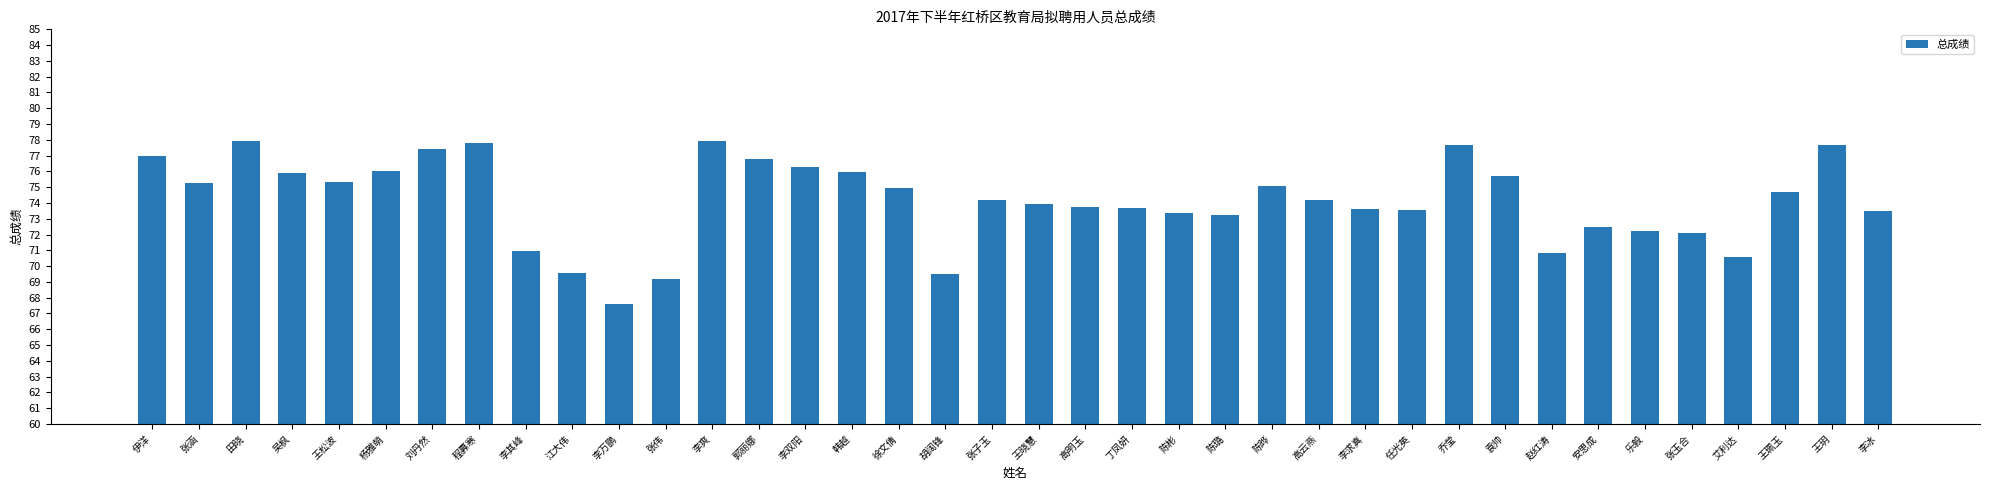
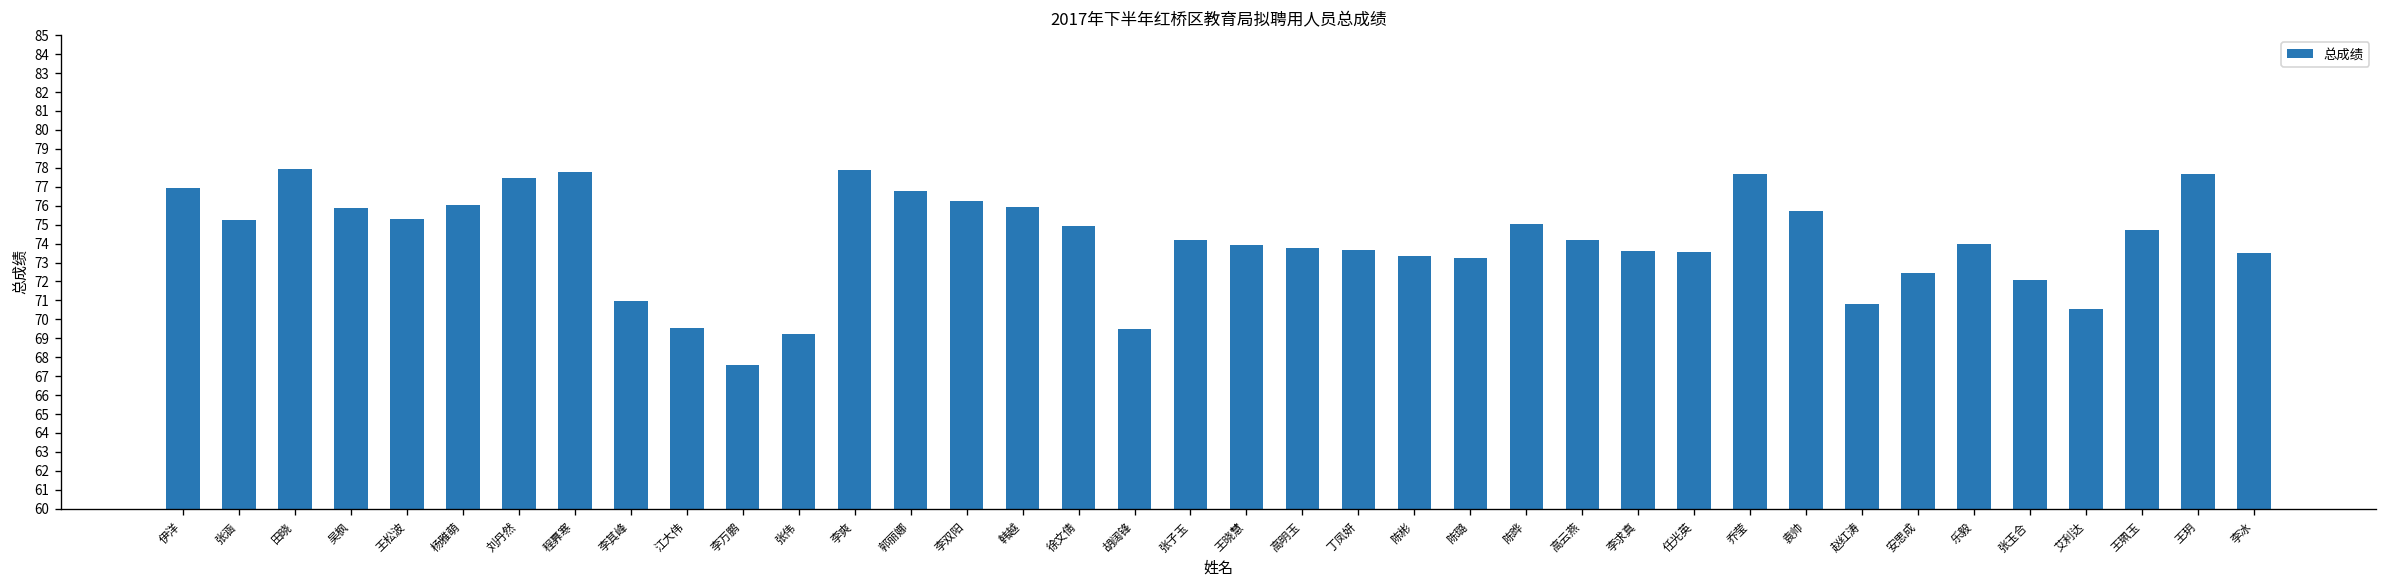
  {
    "伊洋": 77.0,
    "张涵": 75.3,
    "田晓": 78.0,
    "吴枫": 75.9,
    "王松波": 75.3,
    "杨雅萌": 76.1,
    "刘丹然": 77.5,
    "程奡寒": 77.8,
    "李其峰": 71.0,
    "江大伟": 69.6,
    "李万鹏": 67.6,
    "张伟": 69.2,
    "李爽": 77.9,
    "郭丽娜": 76.8,
    "李双阳": 76.3,
    "韩越": 76.0,
    "徐文倩": 75.0,
    "胡阔锋": 69.5,
    "张子玉": 74.2,
    "王晓慧": 74.0,
    "高明玉": 73.8,
    "丁凤妍": 73.7,
    "陈彬": 73.4,
    "陈璐": 73.3,
    "陈晔": 75.1,
    "高云燕": 74.2,
    "李求真": 73.6,
    "任光英": 73.6,
    "乔莹": 77.7,
    "袁帅": 75.7,
    "赵红涛": 70.8,
    "安思成": 72.5,
-   "乐毅": 72.2,
+   "乐毅": 74.0,
    "张玉合": 72.1,
    "艾利达": 70.6,
    "王珮玉": 74.7,
    "王玥": 77.7,
    "李冰": 73.5
  }
